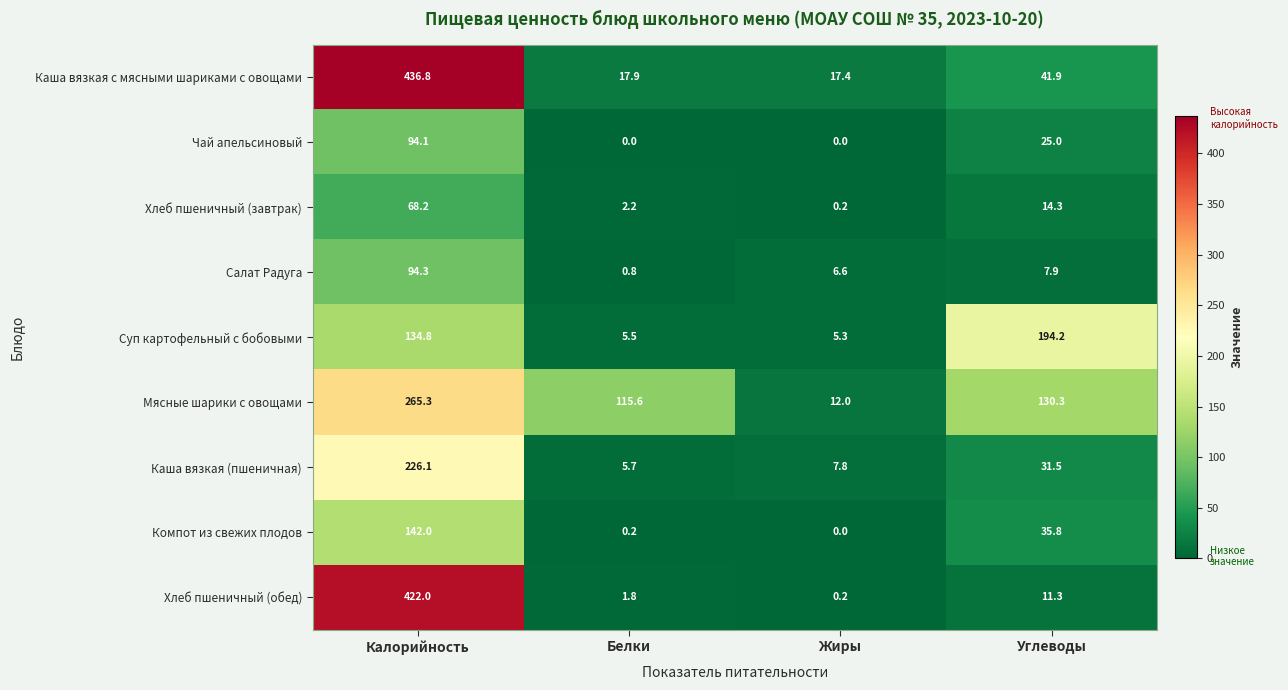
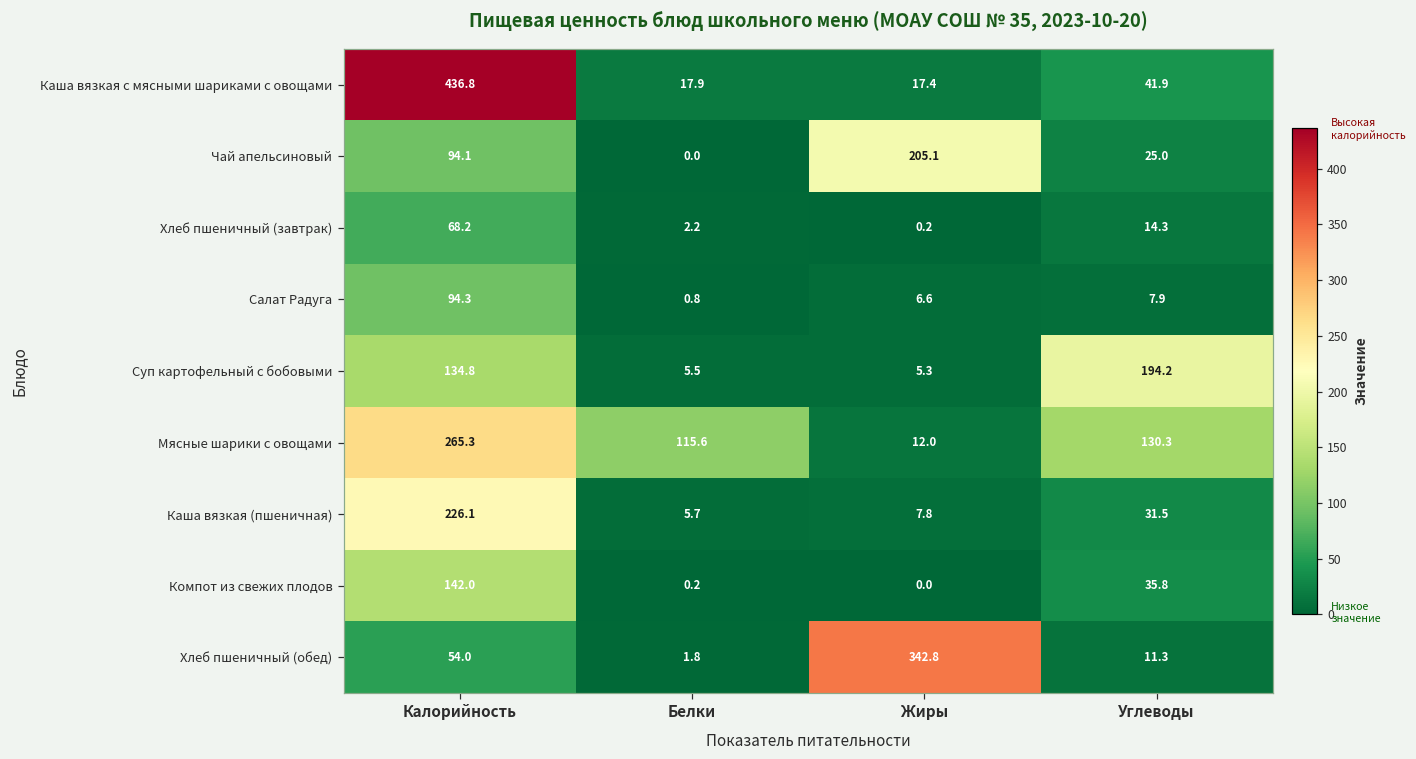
  {
    "Каша вязкая с мясными шариками с овощами": {
      "Калорийность": 436.8,
      "Белки": 17.9,
      "Жиры": 17.4,
      "Углеводы": 41.9
    },
    "Чай апельсиновый": {
      "Калорийность": 94.1,
      "Белки": 0.0,
-     "Жиры": 0.0,
+     "Жиры": 205.1,
      "Углеводы": 25.0
    },
    "Хлеб пшеничный (завтрак)": {
      "Калорийность": 68.2,
      "Белки": 2.2,
      "Жиры": 0.2,
      "Углеводы": 14.3
    },
    "Салат Радуга": {
      "Калорийность": 94.3,
      "Белки": 0.8,
      "Жиры": 6.6,
      "Углеводы": 7.9
    },
    "Суп картофельный с бобовыми": {
      "Калорийность": 134.8,
      "Белки": 5.5,
      "Жиры": 5.3,
      "Углеводы": 194.2
    },
    "Мясные шарики с овощами": {
      "Калорийность": 265.3,
      "Белки": 115.6,
      "Жиры": 12.0,
      "Углеводы": 130.3
    },
    "Каша вязкая (пшеничная)": {
      "Калорийность": 226.1,
      "Белки": 5.7,
      "Жиры": 7.8,
      "Углеводы": 31.5
    },
    "Компот из свежих плодов": {
      "Калорийность": 142.0,
      "Белки": 0.2,
      "Жиры": 0.0,
      "Углеводы": 35.8
    },
    "Хлеб пшеничный (обед)": {
-     "Калорийность": 422.0,
+     "Калорийность": 54.0,
      "Белки": 1.8,
-     "Жиры": 0.2,
+     "Жиры": 342.8,
      "Углеводы": 11.3
    }
  }
